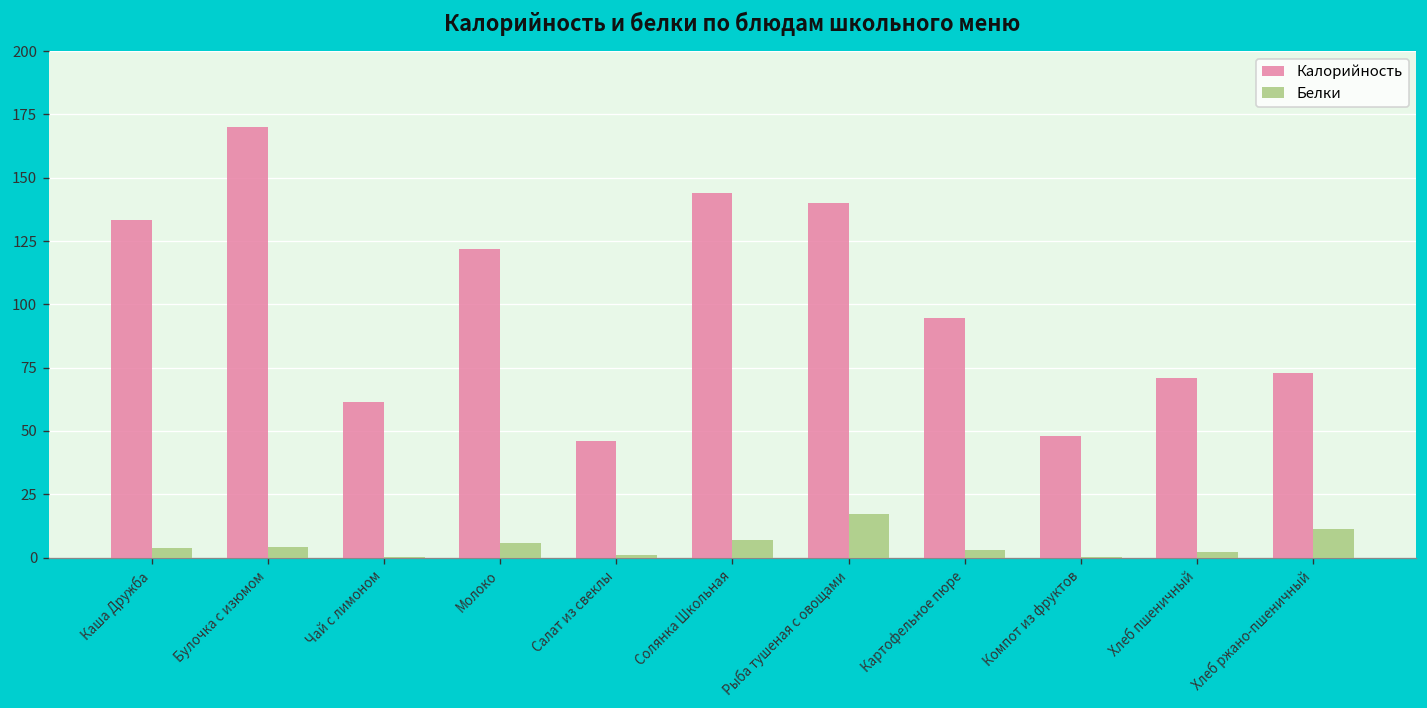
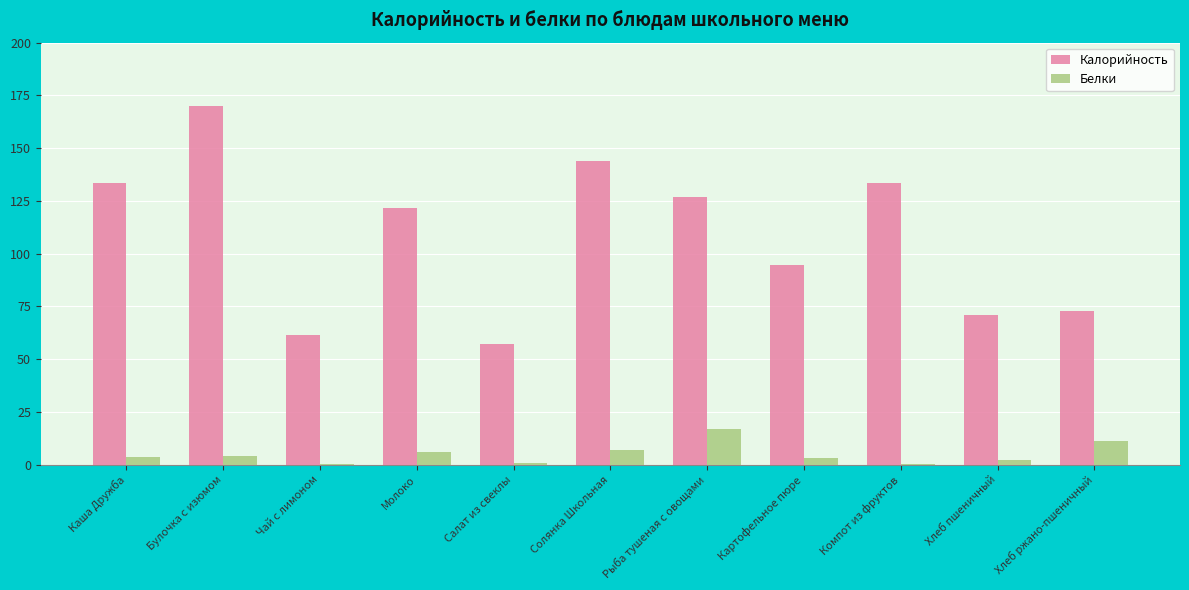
  {
    "Калорийность": {
      "Каша Дружба": 134,
      "Булочка с изюмом": 170,
      "Чай с лимоном": 62,
      "Молоко": 122,
-     "Салат из свеклы": 46,
+     "Салат из свеклы": 57,
      "Солянка Школьная": 144,
-     "Рыба тушеная с овощами": 140,
+     "Рыба тушеная с овощами": 127,
      "Картофельное пюре": 95,
-     "Компот из фруктов": 48,
+     "Компот из фруктов": 134,
      "Хлеб пшеничный": 71,
      "Хлеб ржано-пшеничный": 73
    },
    "Белки": {
      "Каша Дружба": 4,
      "Булочка с изюмом": 4,
      "Молоко": 6,
      "Солянка Школьная": 7,
      "Рыба тушеная с овощами": 17,
      "Картофельное пюре": 3,
      "Хлеб пшеничный": 2,
      "Хлеб ржано-пшеничный": 11
    }
  }
